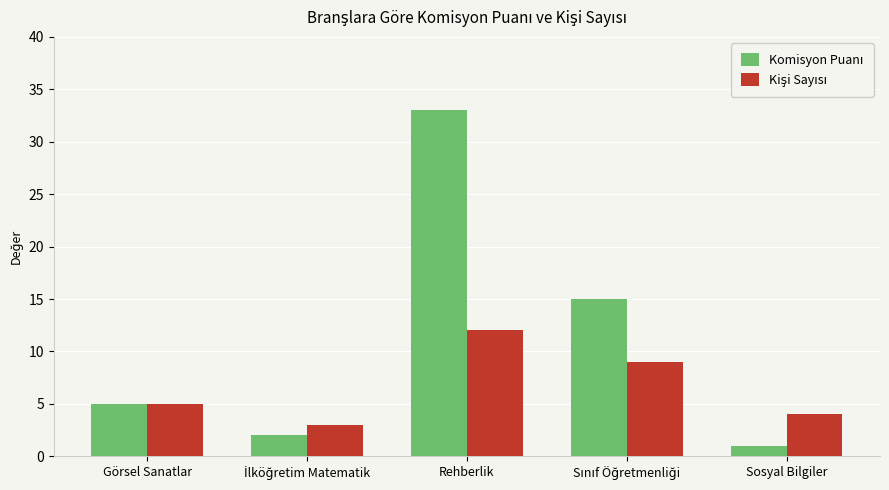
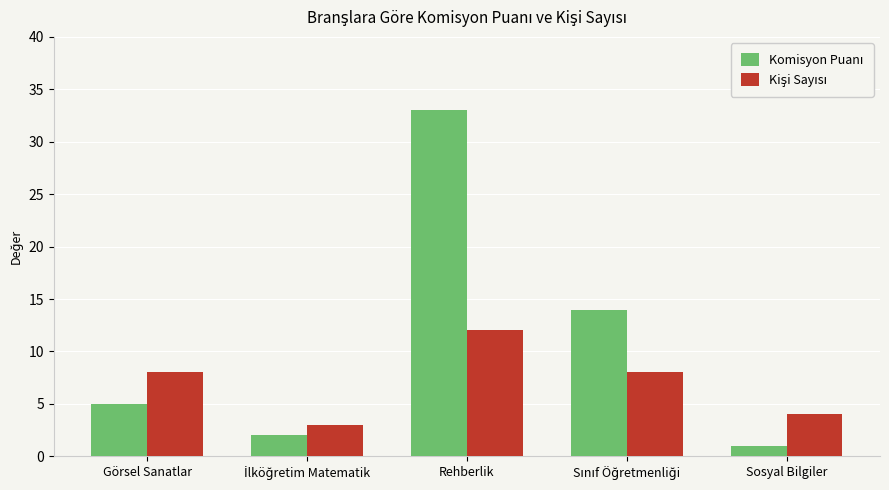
  {
    "Komisyon Puanı": {
      "Görsel Sanatlar": 5,
      "İlköğretim Matematik": 2,
      "Rehberlik": 33,
-     "Sınıf Öğretmenliği": 15,
+     "Sınıf Öğretmenliği": 14,
      "Sosyal Bilgiler": 1
    },
    "Kişi Sayısı": {
-     "Görsel Sanatlar": 5,
+     "Görsel Sanatlar": 8,
      "İlköğretim Matematik": 3,
      "Rehberlik": 12,
-     "Sınıf Öğretmenliği": 9,
+     "Sınıf Öğretmenliği": 8,
      "Sosyal Bilgiler": 4
    }
  }
